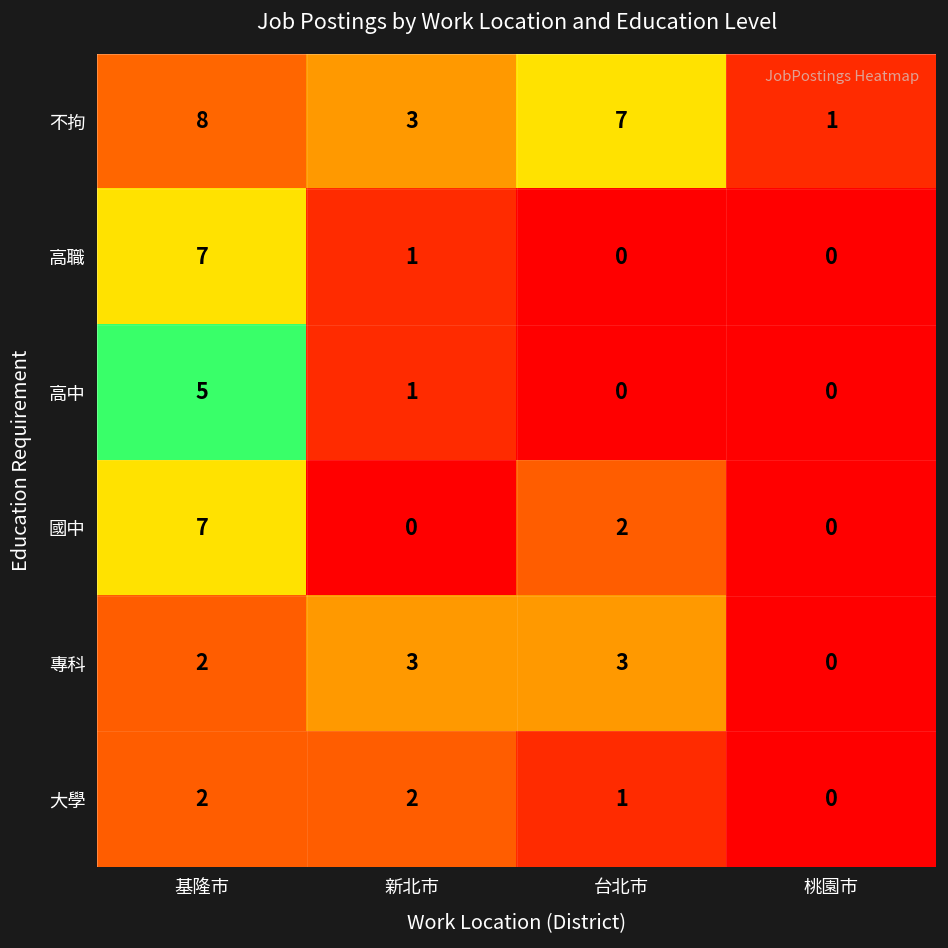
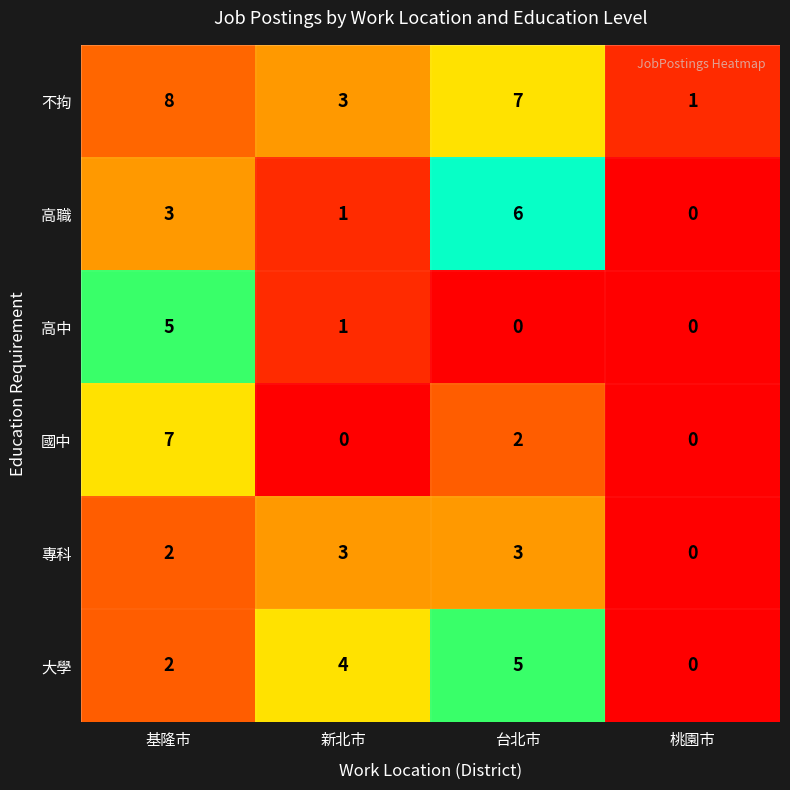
  {
    "不拘": {
      "基隆市": 8,
      "新北市": 3,
      "台北市": 7
    },
    "高職": {
-     "基隆市": 7,
+     "基隆市": 3,
      "新北市": 1,
-     "台北市": 0,
+     "台北市": 6,
      "桃園市": 0
    },
    "高中": {
      "基隆市": 5,
      "新北市": 1,
      "台北市": 0,
      "桃園市": 0
    },
    "國中": {
      "基隆市": 7,
      "新北市": 0,
      "台北市": 2,
      "桃園市": 0
    },
    "專科": {
      "基隆市": 2,
      "新北市": 3,
      "台北市": 3,
      "桃園市": 0
    },
    "大學": {
      "基隆市": 2,
-     "新北市": 2,
-     "台北市": 1,
+     "新北市": 4,
+     "台北市": 5,
      "桃園市": 0
    }
  }
